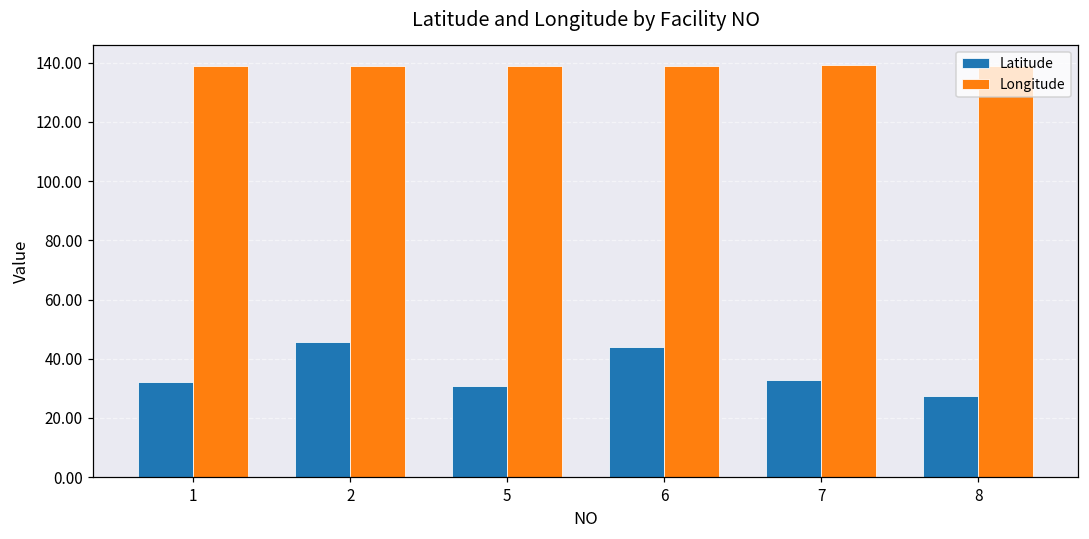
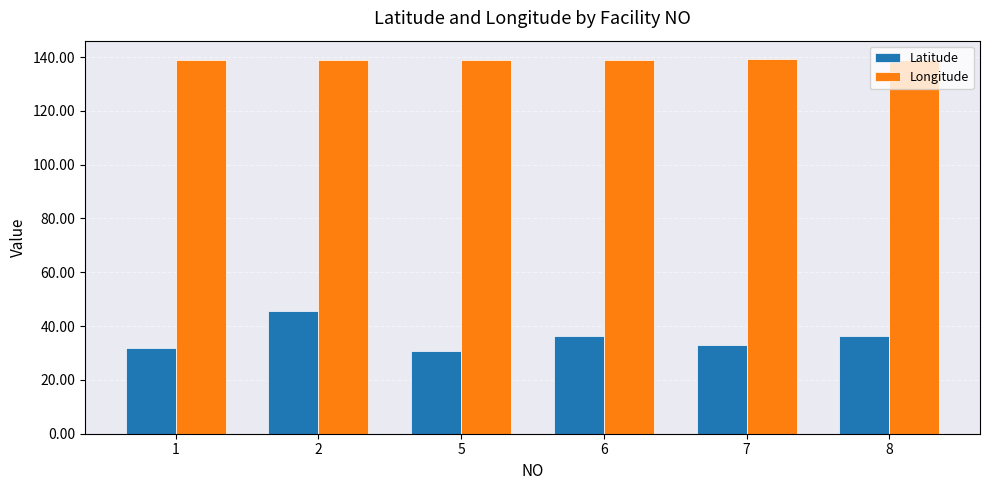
  {
    "Latitude": {
      "1": 32,
      "2": 46,
      "5": 31,
-     "6": 44,
+     "6": 36,
      "7": 33,
-     "8": 27
+     "8": 36
    },
    "Longitude": {
      "1": 139,
      "2": 139,
      "5": 139,
      "6": 139,
      "7": 139
    }
  }
